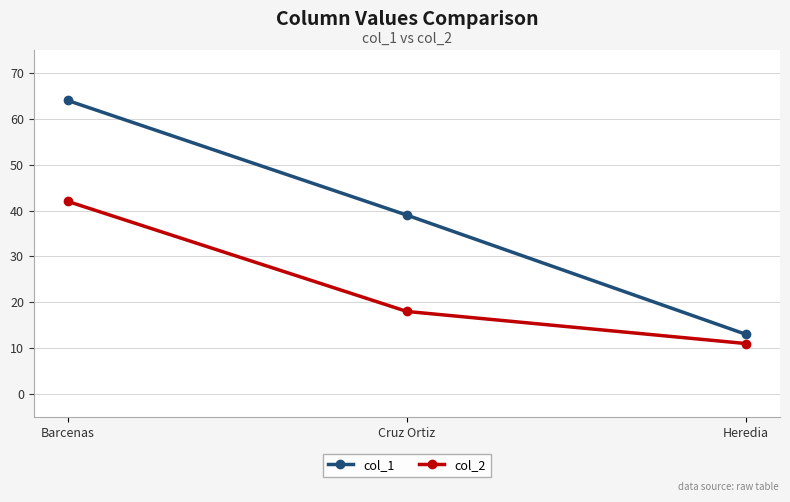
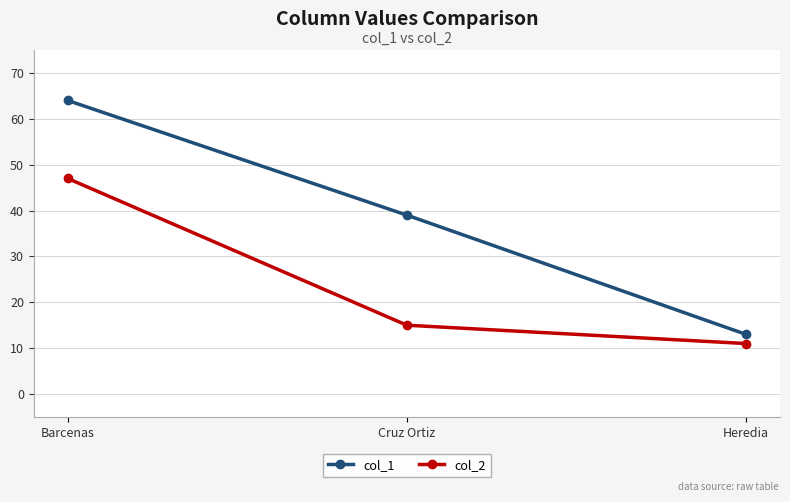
  {
    "col_1": {
      "Barcenas": 64,
      "Cruz Ortiz": 39,
      "Heredia": 13
    },
    "col_2": {
-     "Barcenas": 42,
-     "Cruz Ortiz": 18,
+     "Barcenas": 47,
+     "Cruz Ortiz": 15,
      "Heredia": 11
    }
  }
